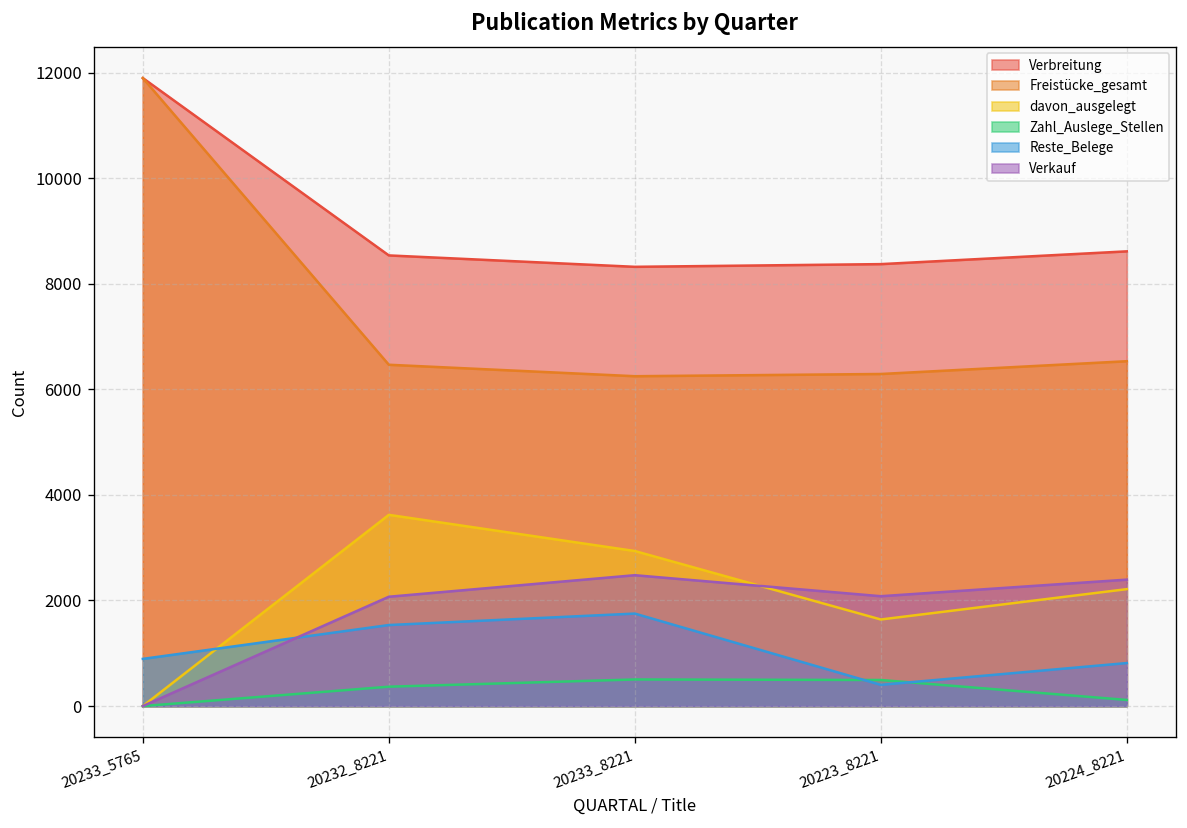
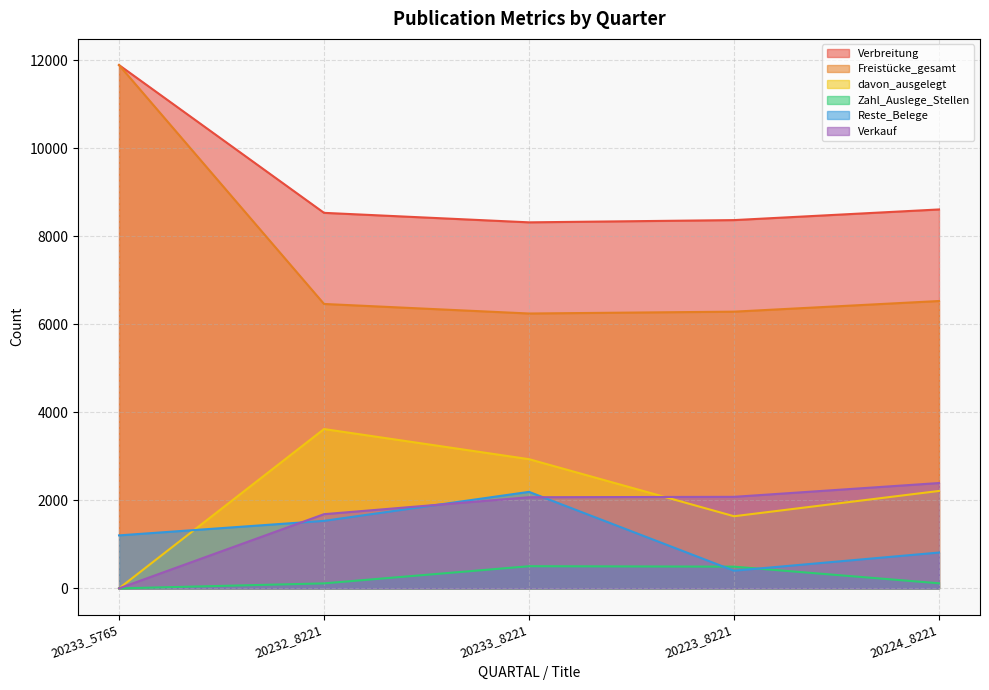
  {
    "Zahl_Auslege_Stellen": {
-     "20232_8221": 400,
+     "20232_8221": 100,
      "20233_8221": 500,
      "20223_8221": 500,
      "20224_8221": 100
    },
    "Reste_Belege": {
-     "20233_5765": 900,
+     "20233_5765": 1200,
      "20232_8221": 1500,
-     "20233_8221": 1800,
+     "20233_8221": 2200,
      "20223_8221": 400,
      "20224_8221": 800
    },
    "Verkauf": {
-     "20232_8221": 2100,
-     "20233_8221": 2500,
+     "20232_8221": 1700,
+     "20233_8221": 2100,
      "20223_8221": 2100,
      "20224_8221": 2400
    }
  }
